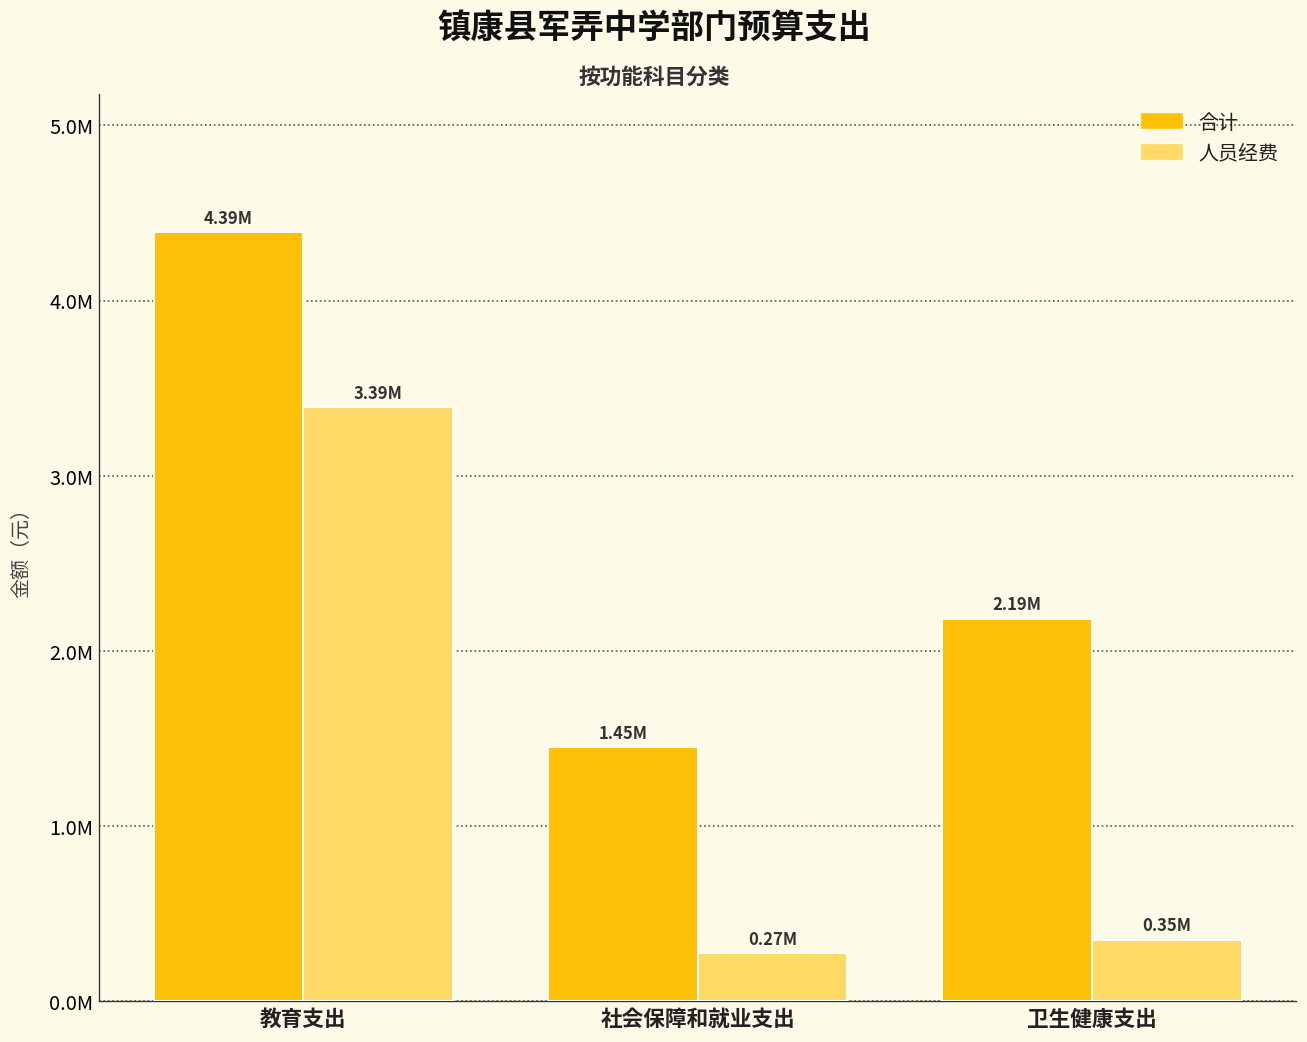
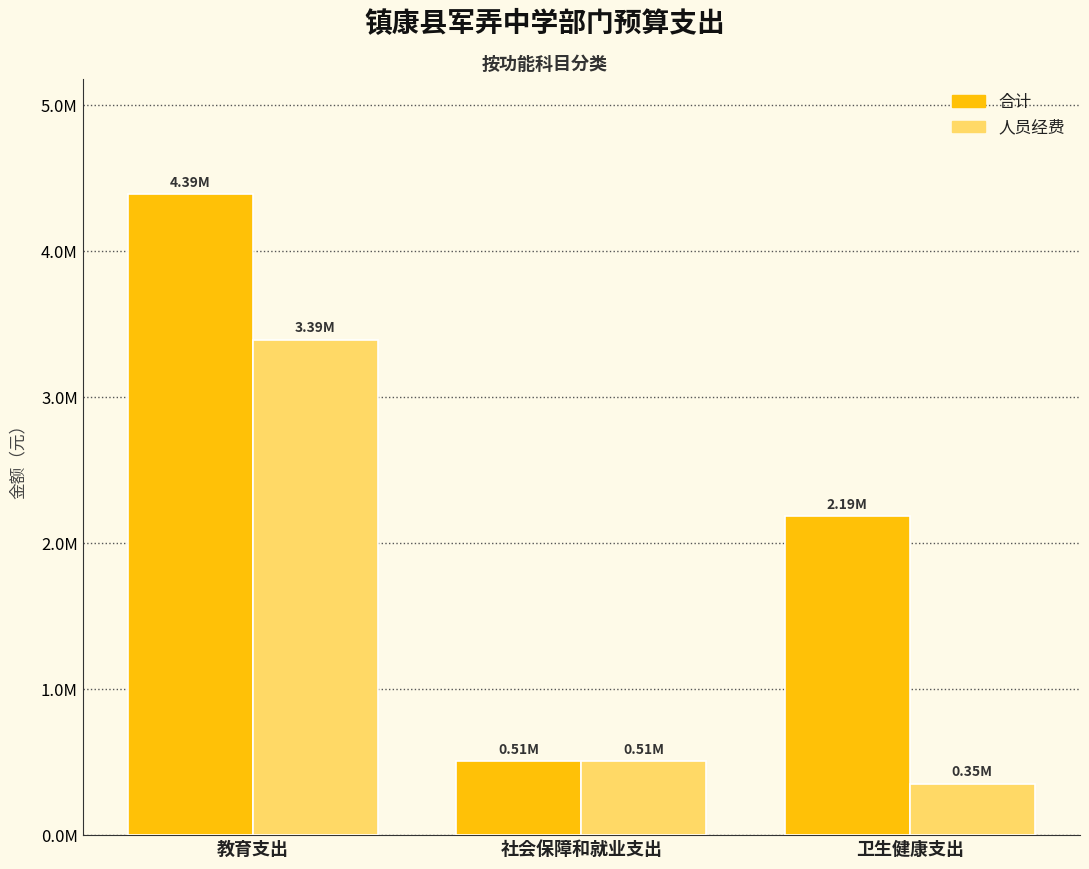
  {
    "合计": {
      "教育支出": "4.39M",
-     "社会保障和就业支出": "1.45M",
+     "社会保障和就业支出": "0.51M",
      "卫生健康支出": "2.19M"
    },
    "人员经费": {
      "教育支出": "3.39M",
-     "社会保障和就业支出": "0.27M",
+     "社会保障和就业支出": "0.51M",
      "卫生健康支出": "0.35M"
    }
  }
